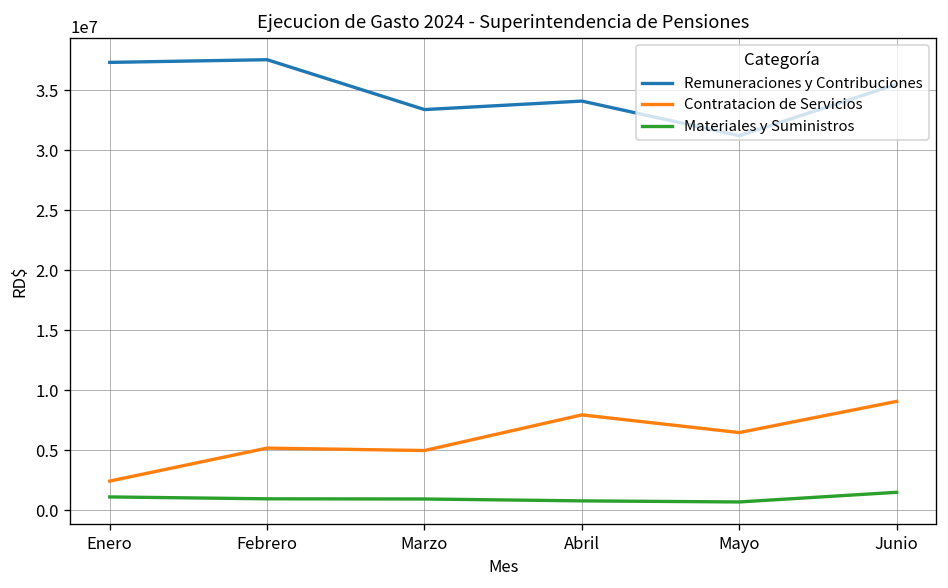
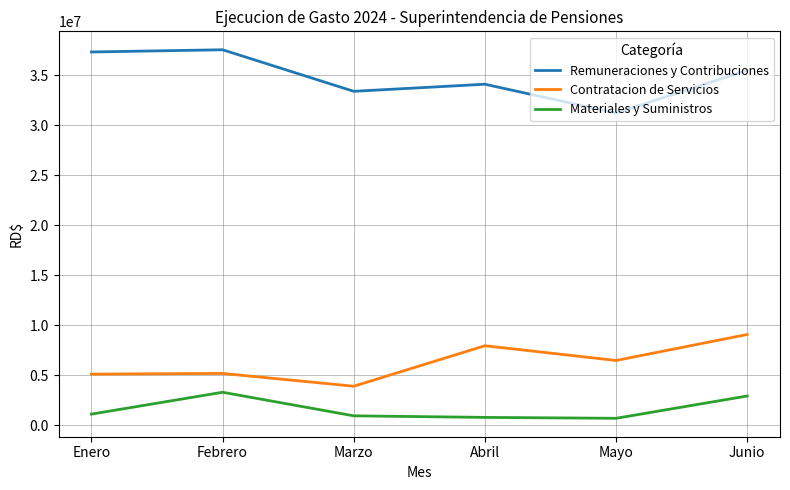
  {
    "Remuneraciones y Contribuciones": {
      "Enero": 37300000,
      "Febrero": 37500000,
      "Marzo": 33400000,
      "Abril": 34100000
    },
    "Contratacion de Servicios": {
-     "Enero": 2400000,
+     "Enero": 5100000,
      "Febrero": 5200000,
-     "Marzo": 5000000,
+     "Marzo": 3900000,
      "Abril": 8000000,
      "Mayo": 6500000,
      "Junio": 9100000
    },
    "Materiales y Suministros": {
      "Enero": 1100000,
-     "Febrero": 1000000,
+     "Febrero": 3300000,
      "Marzo": 1000000,
      "Abril": 800000,
      "Mayo": 700000,
-     "Junio": 1500000
+     "Junio": 2900000
    }
  }
